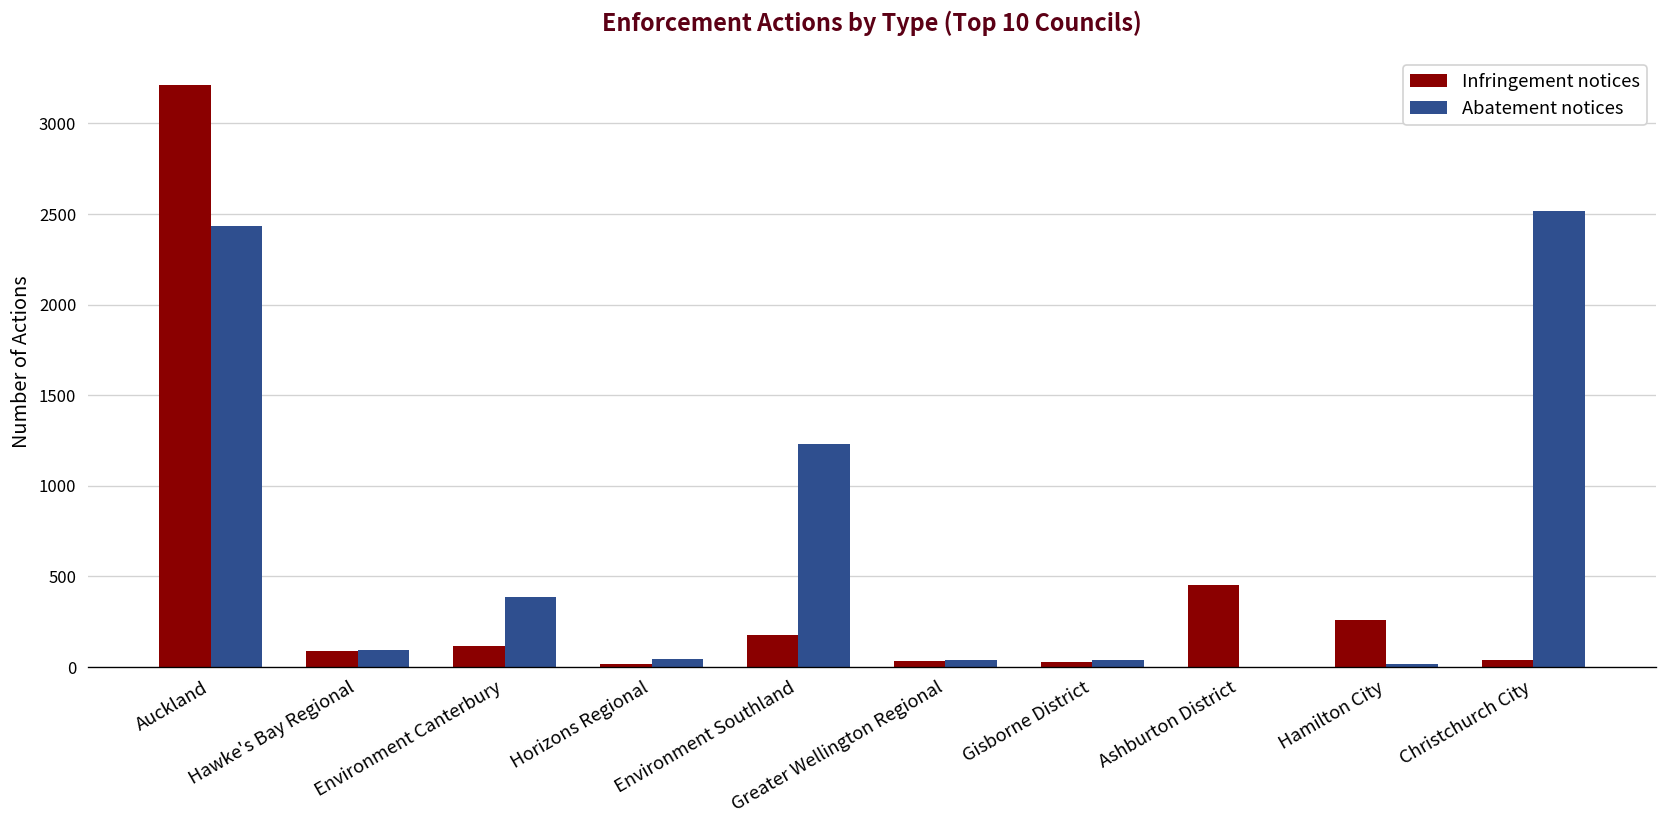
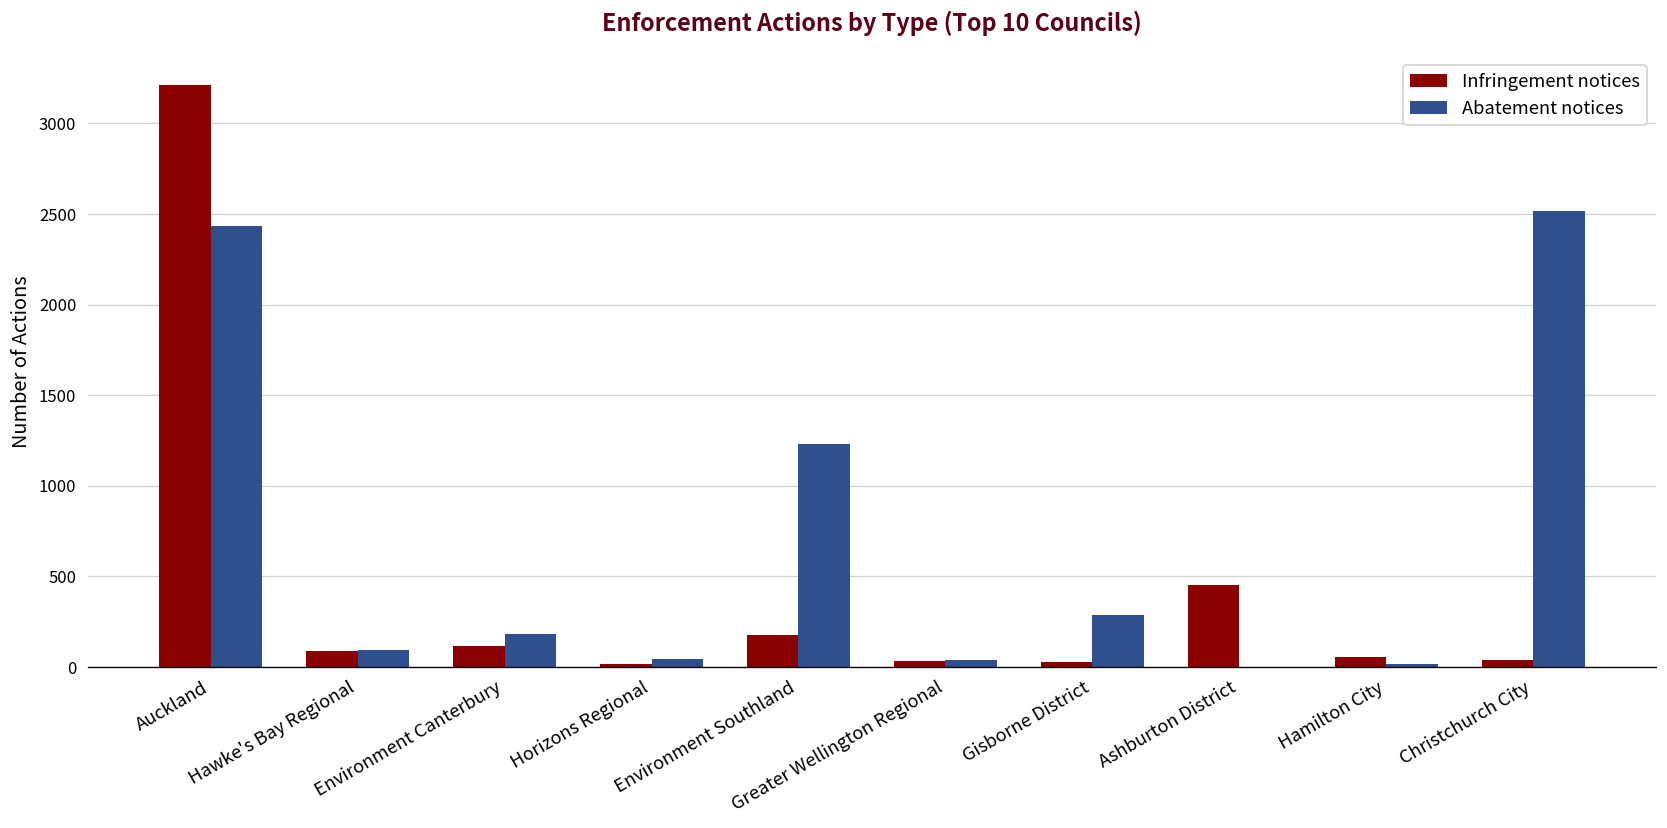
  {
    "Infringement notices": {
      "Auckland": 3210,
      "Hawke's Bay Regional": 90,
      "Environment Canterbury": 120,
      "Environment Southland": 180,
      "Greater Wellington Regional": 40,
      "Gisborne District": 30,
      "Ashburton District": 450,
-     "Hamilton City": 260,
+     "Hamilton City": 60,
      "Christchurch City": 40
    },
    "Abatement notices": {
      "Auckland": 2440,
      "Hawke's Bay Regional": 90,
-     "Environment Canterbury": 380,
+     "Environment Canterbury": 180,
      "Horizons Regional": 40,
      "Environment Southland": 1230,
      "Greater Wellington Regional": 40,
-     "Gisborne District": 40,
+     "Gisborne District": 290,
      "Christchurch City": 2520
    }
  }
